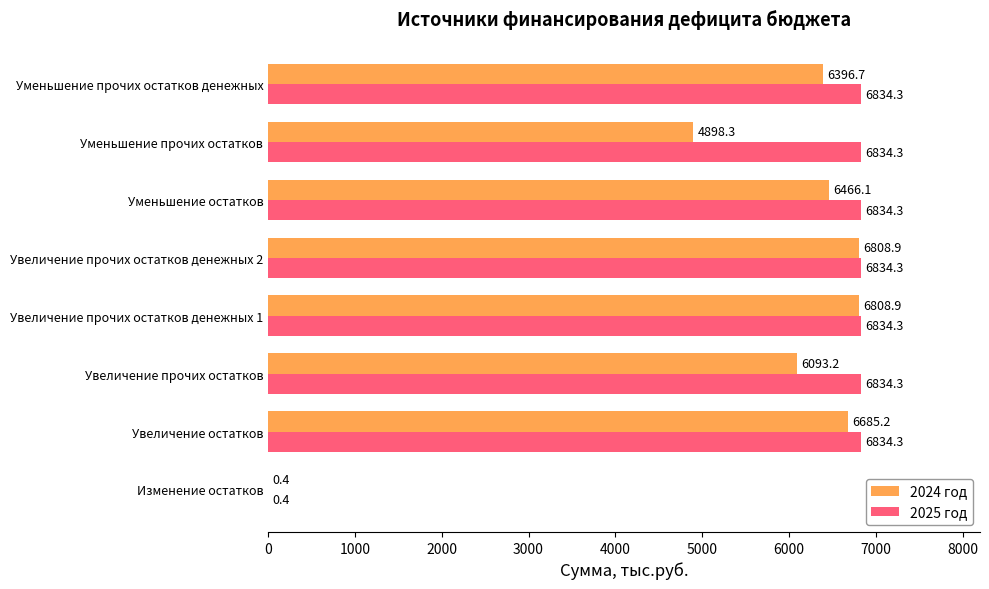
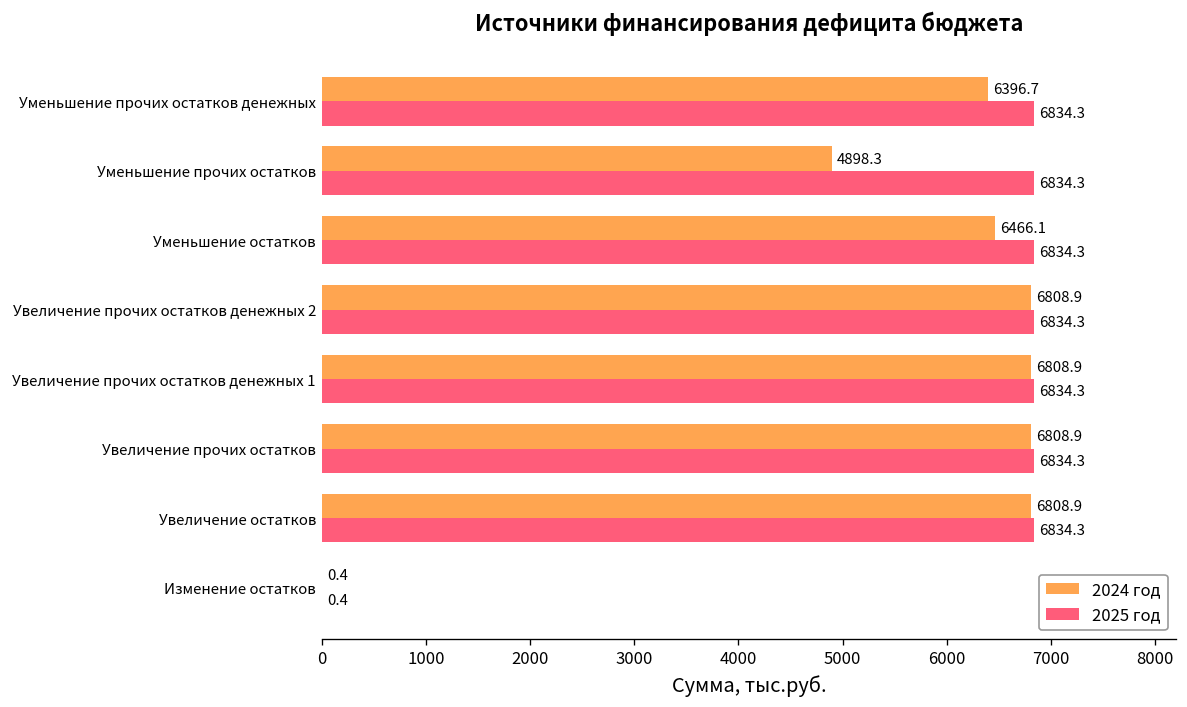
  {
    "2024 год": {
      "Уменьшение прочих остатков денежных": 6396.7,
      "Уменьшение прочих остатков": 4898.3,
      "Уменьшение остатков": 6466.1,
      "Увеличение прочих остатков денежных 2": 6808.9,
      "Увеличение прочих остатков денежных 1": 6808.9,
-     "Увеличение прочих остатков": 6093.2,
-     "Увеличение остатков": 6685.2,
+     "Увеличение прочих остатков": 6808.9,
+     "Увеличение остатков": 6808.9,
      "Изменение остатков": 0.4
    },
    "2025 год": {
      "Уменьшение прочих остатков денежных": 6834.3,
      "Уменьшение прочих остатков": 6834.3,
      "Уменьшение остатков": 6834.3,
      "Увеличение прочих остатков денежных 2": 6834.3,
      "Увеличение прочих остатков денежных 1": 6834.3,
      "Увеличение прочих остатков": 6834.3,
      "Увеличение остатков": 6834.3,
      "Изменение остатков": 0.4
    }
  }
